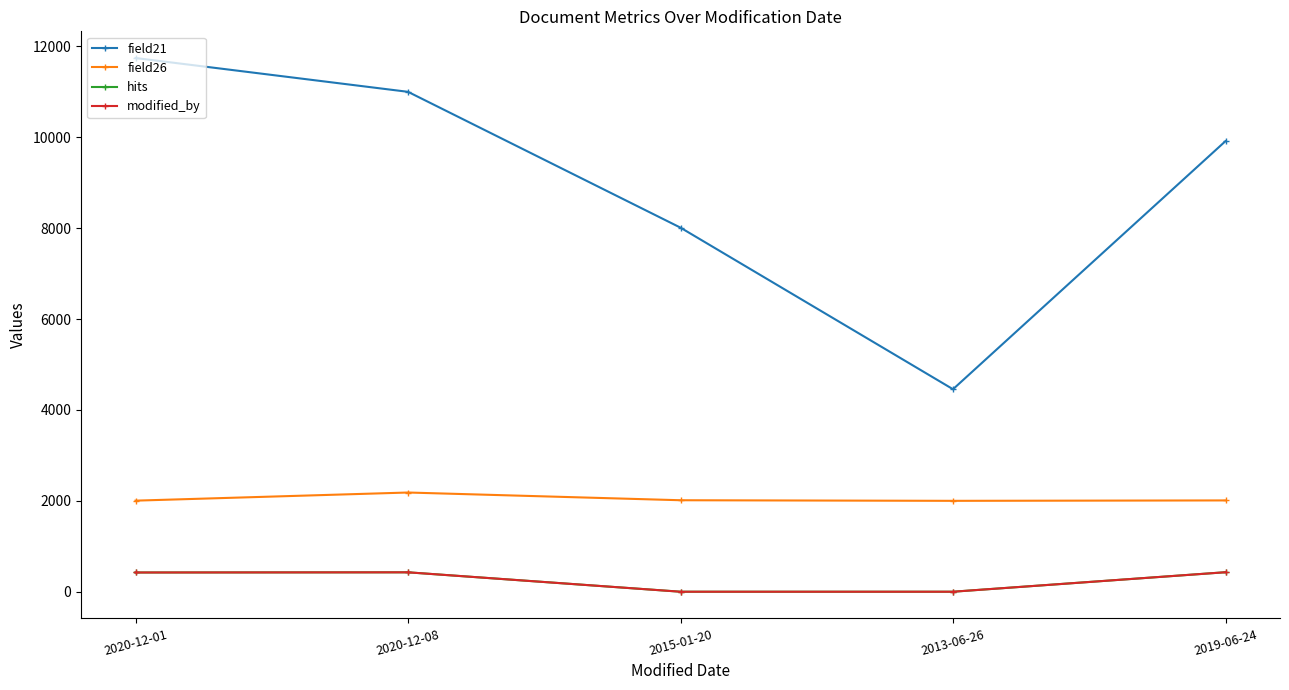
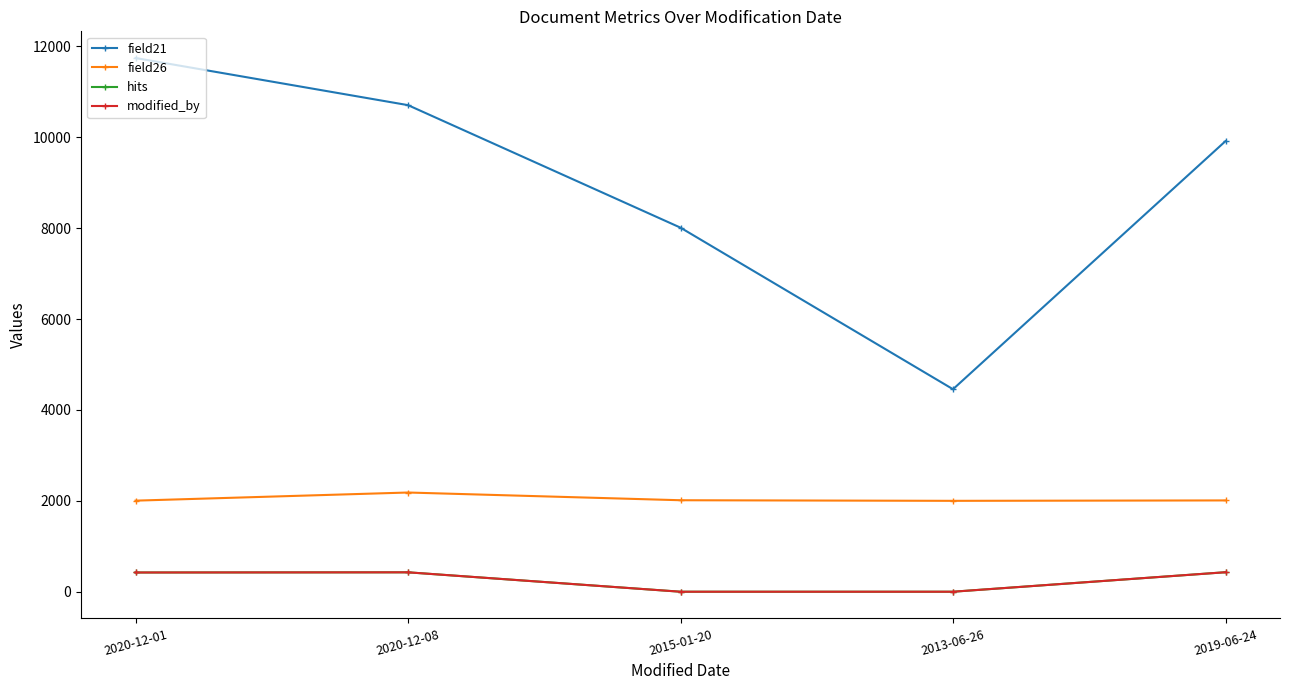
  {
    "field21": {
-     "2020-12-08": 11000,
+     "2020-12-08": 10700,
      "2015-01-20": 8000,
      "2013-06-26": 4500,
      "2019-06-24": 9900
    },
    "field26": {
      "2020-12-01": 2000,
      "2020-12-08": 2200,
      "2015-01-20": 2000,
      "2013-06-26": 2000,
      "2019-06-24": 2000
    },
    "modified_by": {
      "2020-12-01": 400,
      "2020-12-08": 400,
      "2015-01-20": 0,
      "2013-06-26": 0,
      "2019-06-24": 400
    }
  }
